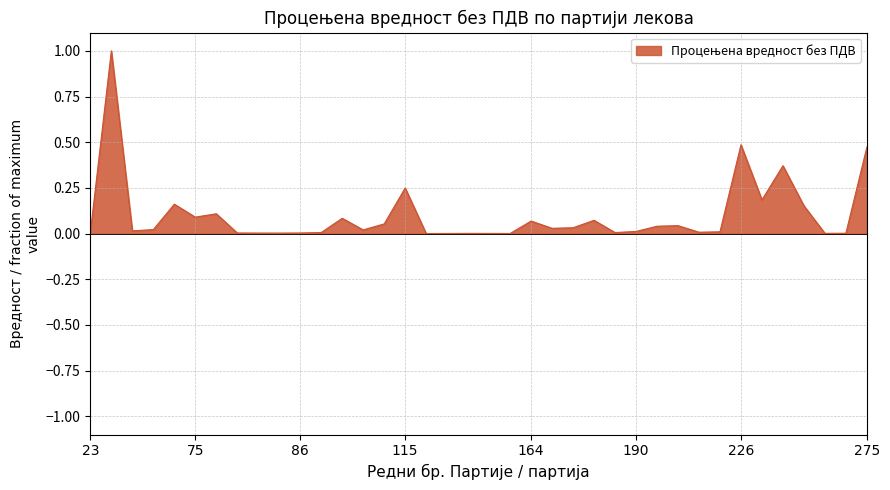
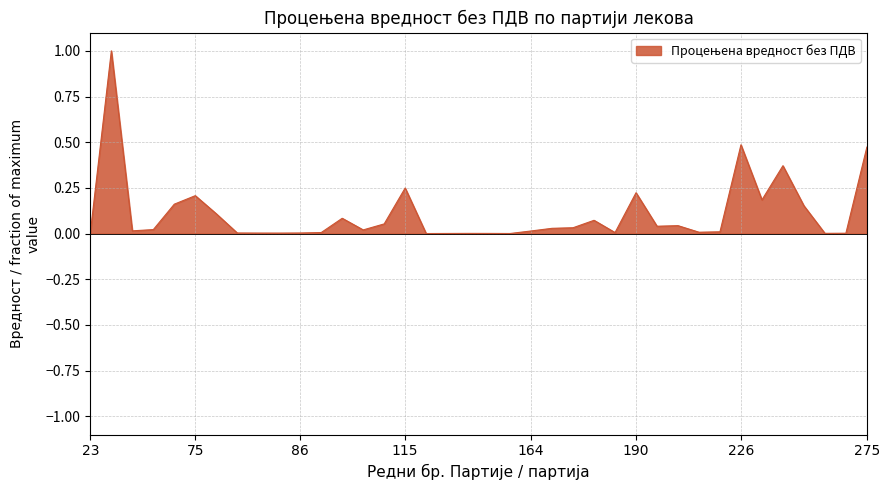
  {
    "23": 0.01,
-   "75": 0.09,
+   "75": 0.21,
    "86": 0.00,
    "115": 0.25,
-   "164": 0.07,
-   "190": 0.01,
+   "164": 0.01,
+   "190": 0.22,
    "226": 0.49,
    "275": 0.47
  }
